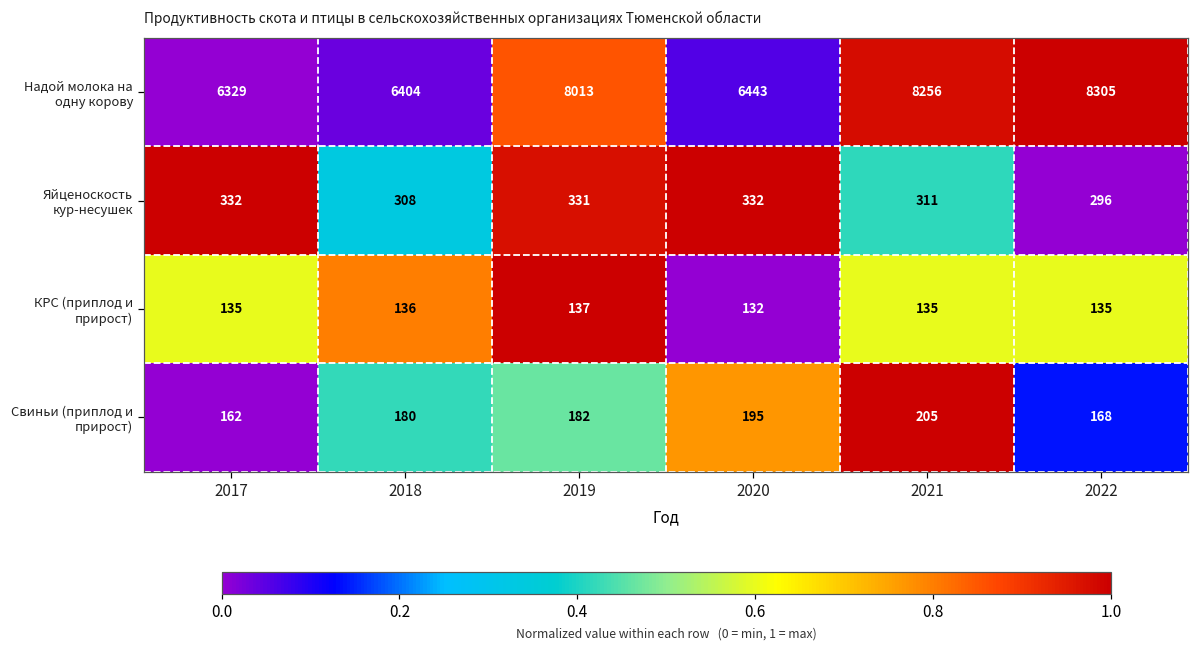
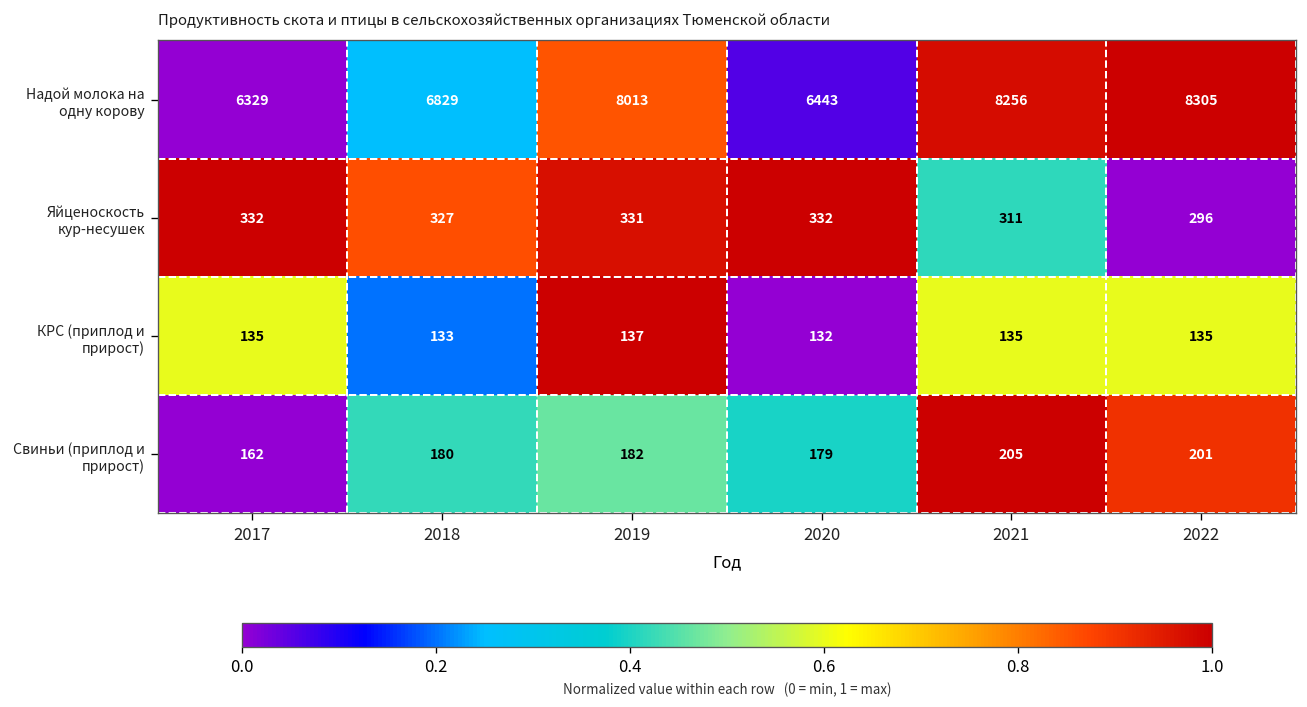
  {
    "Надой молока на одну корову": {
      "2017": 6329,
-     "2018": 6404,
+     "2018": 6829,
      "2019": 8013,
      "2020": 6443,
      "2021": 8256,
      "2022": 8305
    },
    "Яйценоскость кур-несушек": {
      "2017": 332,
-     "2018": 308,
+     "2018": 327,
      "2019": 331,
      "2020": 332,
      "2021": 311,
      "2022": 296
    },
    "КРС (приплод и прирост)": {
      "2017": 135,
-     "2018": 136,
+     "2018": 133,
      "2019": 137,
      "2020": 132,
      "2021": 135,
      "2022": 135
    },
    "Свиньи (приплод и прирост)": {
      "2017": 162,
      "2018": 180,
      "2019": 182,
-     "2020": 195,
+     "2020": 179,
      "2021": 205,
-     "2022": 168
+     "2022": 201
    }
  }
